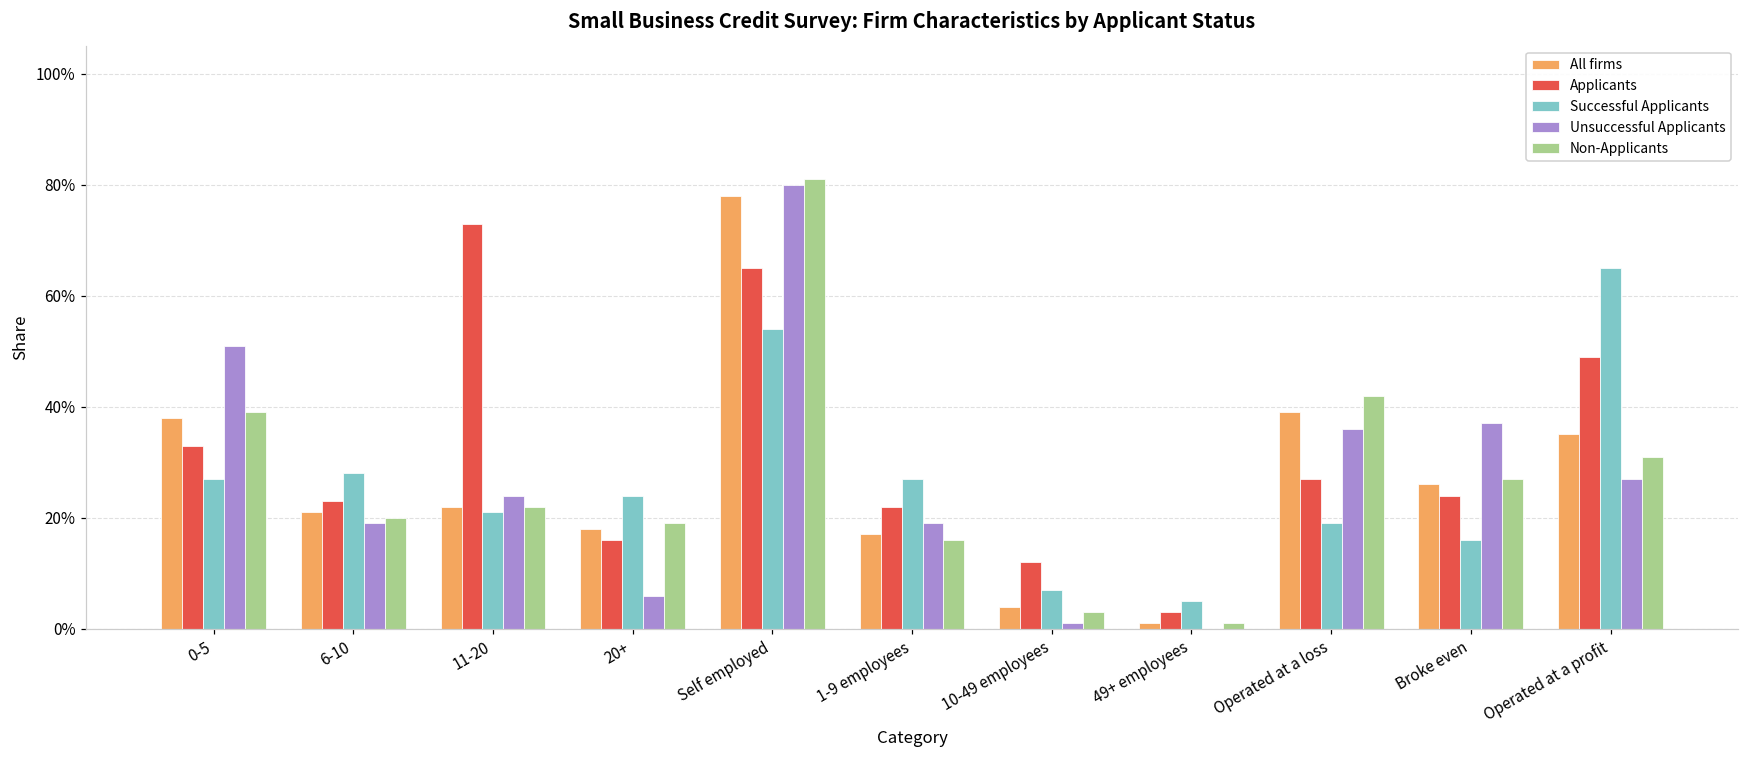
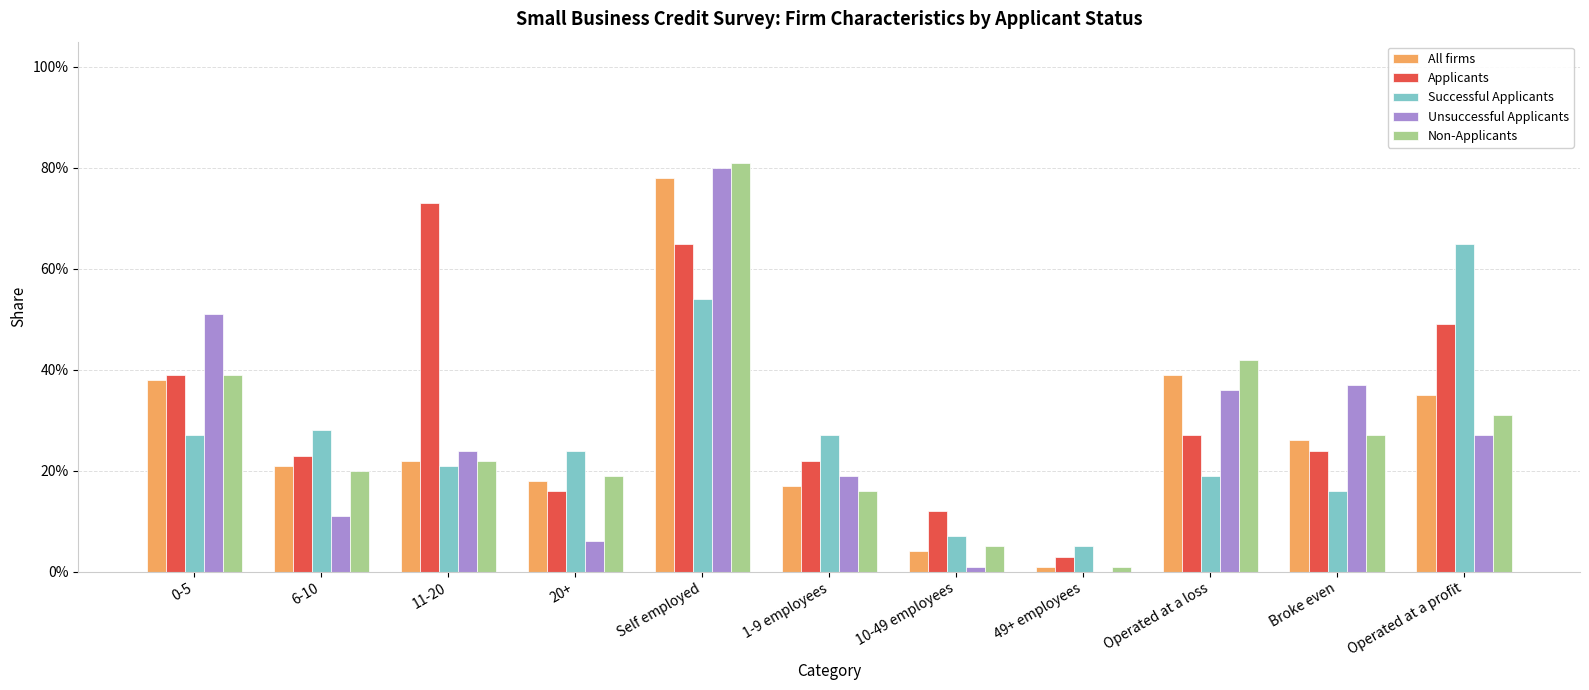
  {
    "All firms": {
      "0-5": "38%",
      "6-10": "21%",
      "11-20": "22%",
      "20+": "18%",
      "Self employed": "78%",
      "1-9 employees": "17%",
      "10-49 employees": "4%",
      "49+ employees": "1%",
      "Operated at a loss": "39%",
      "Broke even": "26%",
      "Operated at a profit": "35%"
    },
    "Applicants": {
-     "0-5": "33%",
+     "0-5": "39%",
      "6-10": "23%",
      "11-20": "73%",
      "20+": "16%",
      "Self employed": "65%",
      "1-9 employees": "22%",
      "10-49 employees": "12%",
      "49+ employees": "3%",
      "Operated at a loss": "27%",
      "Broke even": "24%",
      "Operated at a profit": "49%"
    },
    "Successful Applicants": {
      "0-5": "27%",
      "6-10": "28%",
      "11-20": "21%",
      "20+": "24%",
      "Self employed": "54%",
      "1-9 employees": "27%",
      "10-49 employees": "7%",
      "49+ employees": "5%",
      "Operated at a loss": "19%",
      "Broke even": "16%",
      "Operated at a profit": "65%"
    },
    "Unsuccessful Applicants": {
      "0-5": "51%",
-     "6-10": "19%",
+     "6-10": "11%",
      "11-20": "24%",
      "20+": "6%",
      "Self employed": "80%",
      "1-9 employees": "19%",
      "10-49 employees": "1%",
      "49+ employees": "0%",
      "Operated at a loss": "36%",
      "Broke even": "37%",
      "Operated at a profit": "27%"
    },
    "Non-Applicants": {
      "0-5": "39%",
      "6-10": "20%",
      "11-20": "22%",
      "20+": "19%",
      "Self employed": "81%",
      "1-9 employees": "16%",
-     "10-49 employees": "3%",
+     "10-49 employees": "5%",
      "49+ employees": "1%",
      "Operated at a loss": "42%",
      "Broke even": "27%",
      "Operated at a profit": "31%"
    }
  }
